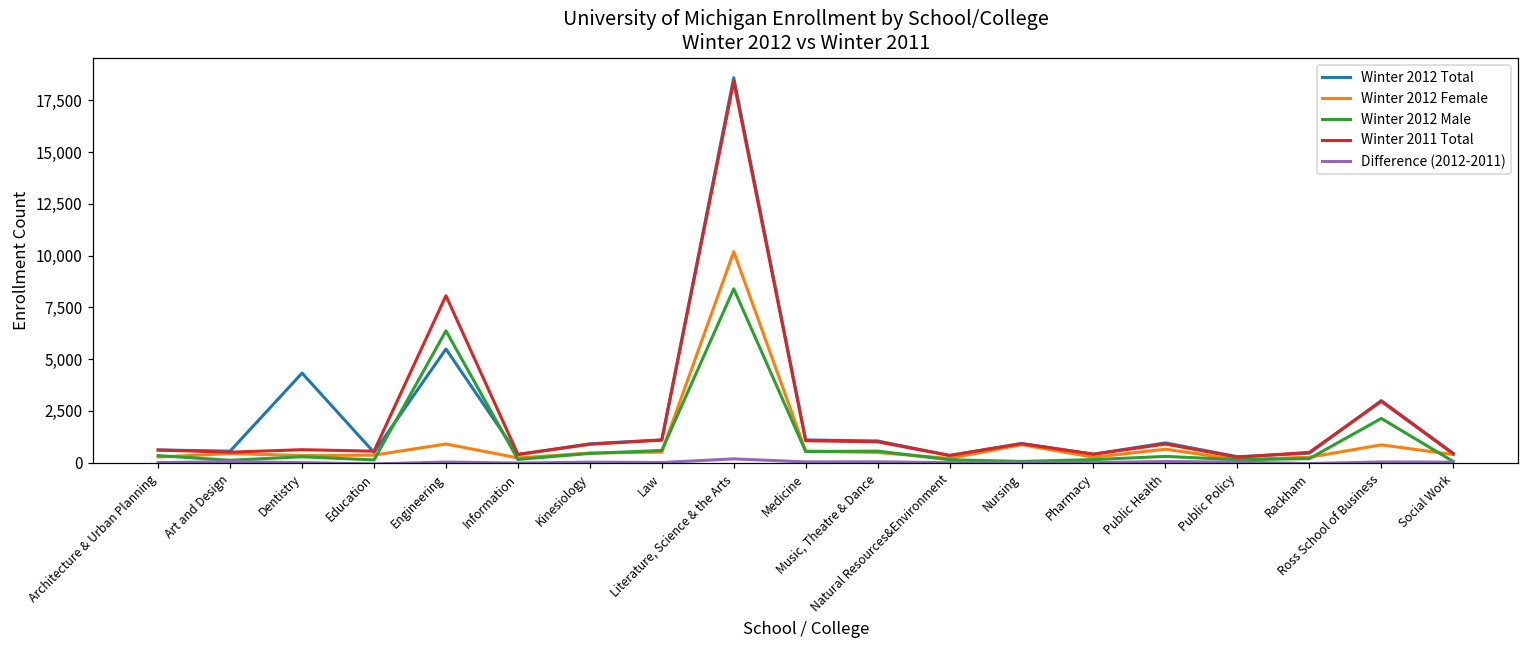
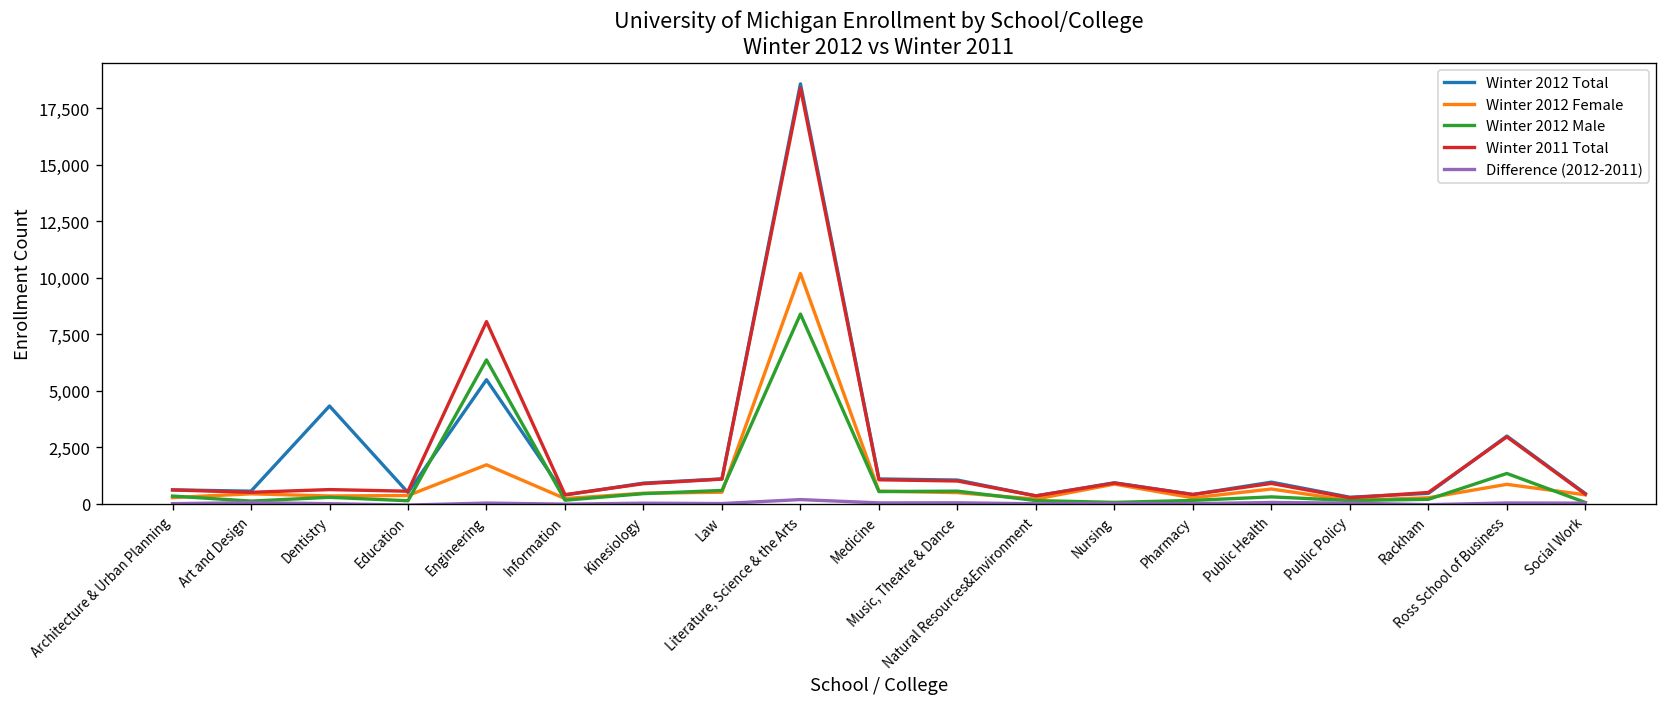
  {
    "Winter 2012 Total": {
      "Dentistry": "4,300",
      "Engineering": "5,500",
      "Literature, Science & the Arts": "18,600"
    },
    "Winter 2012 Female": {
-     "Engineering": "900",
+     "Engineering": "1,700",
      "Literature, Science & the Arts": "10,200",
      "Public Health": "700",
      "Ross School of Business": "900"
    },
    "Winter 2012 Male": {
      "Education": "100",
      "Engineering": "6,400",
      "Literature, Science & the Arts": "8,400",
      "Public Health": "300",
-     "Ross School of Business": "2,100"
+     "Ross School of Business": "1,300"
    },
    "Winter 2011 Total": {
      "Dentistry": "600",
      "Engineering": "8,100",
      "Literature, Science & the Arts": "18,400"
    },
    "Difference (2012-2011)": {
      "Architecture & Urban Planning": "0",
      "Dentistry": "0",
      "Education": "-100",
      "Engineering": "0",
      "Information": "0",
      "Kinesiology": "0",
      "Law": "0",
      "Literature, Science & the Arts": "200",
      "Medicine": "0",
      "Music, Theatre & Dance": "0",
      "Natural Resources&Environment": "0",
      "Pharmacy": "0",
      "Public Health": "100",
      "Rackham": "0",
      "Ross School of Business": "0"
    }
  }
